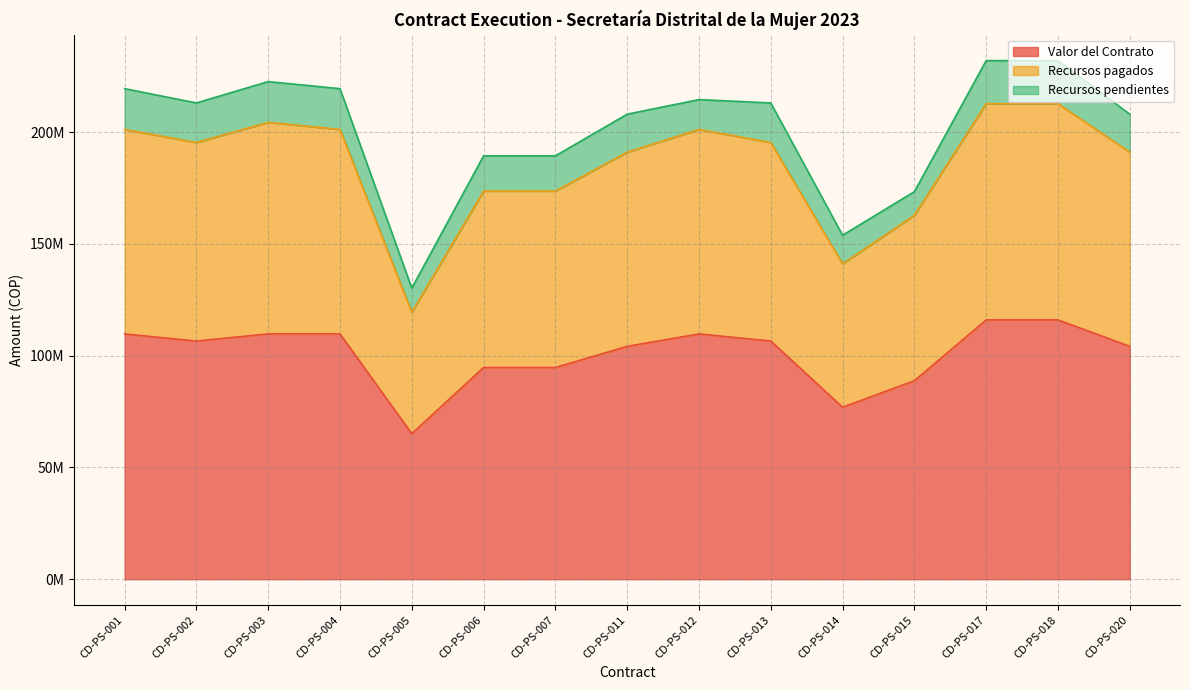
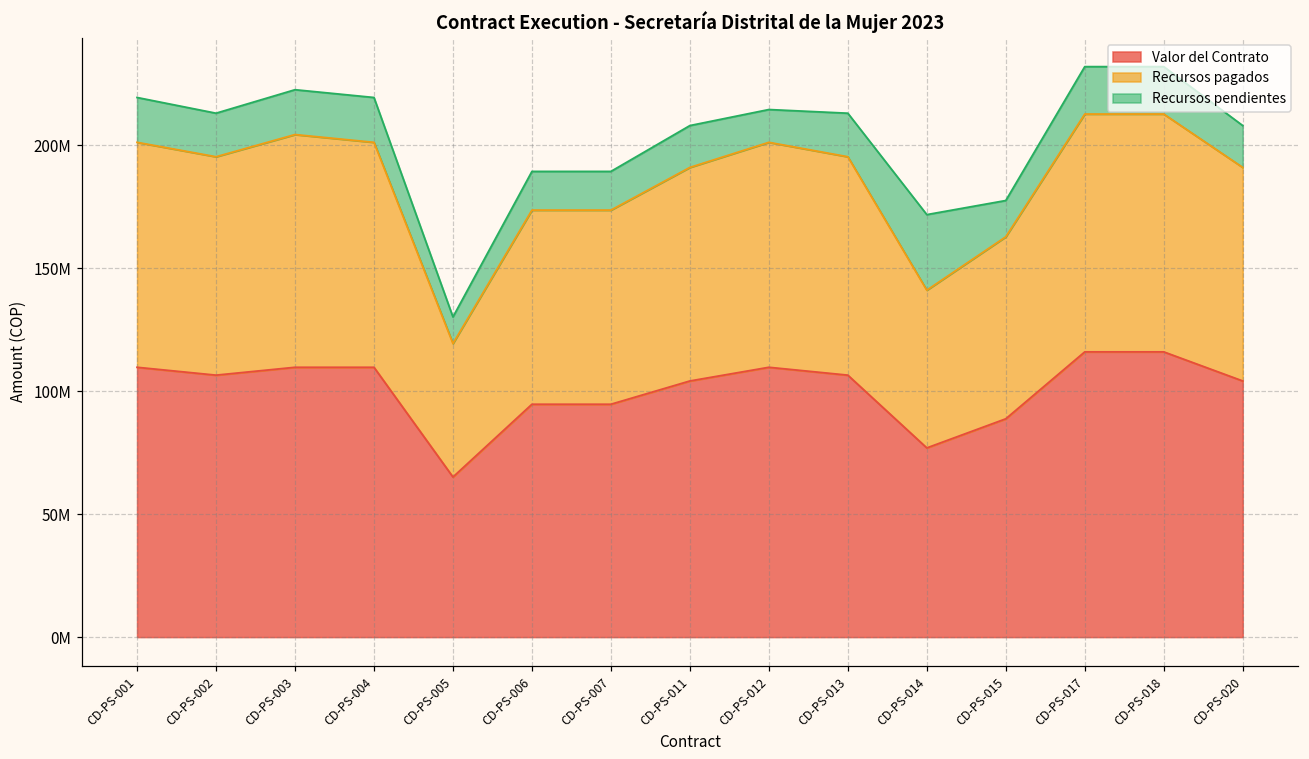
  {
    "Valor del Contrato": {
      "CD-PS-001": 110000000,
      "CD-PS-002": 107000000,
      "CD-PS-003": 110000000,
      "CD-PS-004": 110000000,
      "CD-PS-005": 65000000,
      "CD-PS-006": 95000000,
      "CD-PS-007": 95000000,
      "CD-PS-011": 104000000,
      "CD-PS-012": 110000000,
      "CD-PS-013": 107000000,
      "CD-PS-014": 77000000,
      "CD-PS-015": 89000000,
      "CD-PS-017": 116000000,
      "CD-PS-018": 116000000,
      "CD-PS-020": 104000000
    },
    "Recursos pagados": {
      "CD-PS-001": 91000000,
      "CD-PS-002": 89000000,
      "CD-PS-003": 95000000,
      "CD-PS-004": 91000000,
      "CD-PS-005": 54000000,
      "CD-PS-006": 79000000,
      "CD-PS-007": 79000000,
      "CD-PS-011": 87000000,
      "CD-PS-012": 91000000,
      "CD-PS-013": 89000000,
      "CD-PS-014": 64000000,
      "CD-PS-015": 74000000,
      "CD-PS-017": 97000000,
      "CD-PS-018": 97000000,
      "CD-PS-020": 87000000
    },
    "Recursos pendientes": {
      "CD-PS-001": 18000000,
      "CD-PS-002": 18000000,
      "CD-PS-003": 18000000,
      "CD-PS-004": 18000000,
      "CD-PS-005": 11000000,
      "CD-PS-006": 16000000,
      "CD-PS-007": 16000000,
      "CD-PS-011": 17000000,
      "CD-PS-012": 13000000,
      "CD-PS-013": 18000000,
-     "CD-PS-014": 13000000,
-     "CD-PS-015": 11000000,
+     "CD-PS-014": 31000000,
+     "CD-PS-015": 15000000,
      "CD-PS-017": 19000000,
      "CD-PS-020": 17000000
    }
  }
